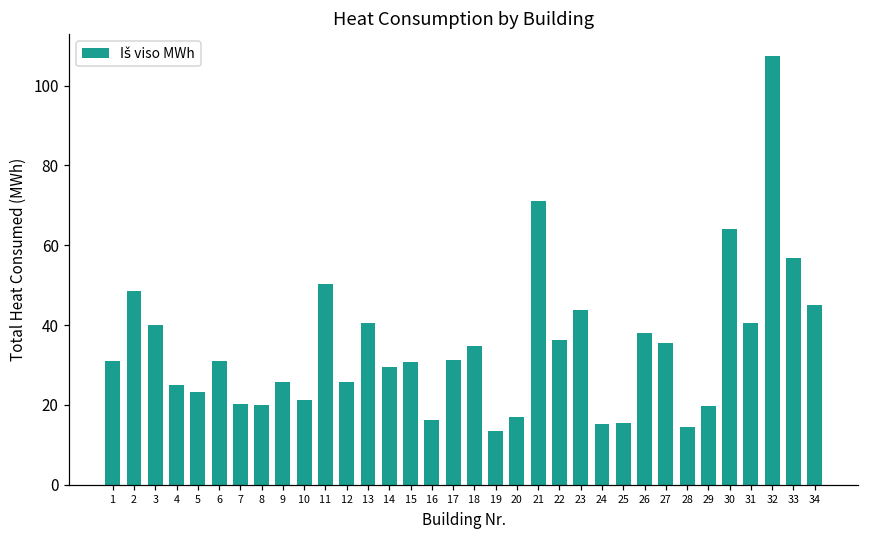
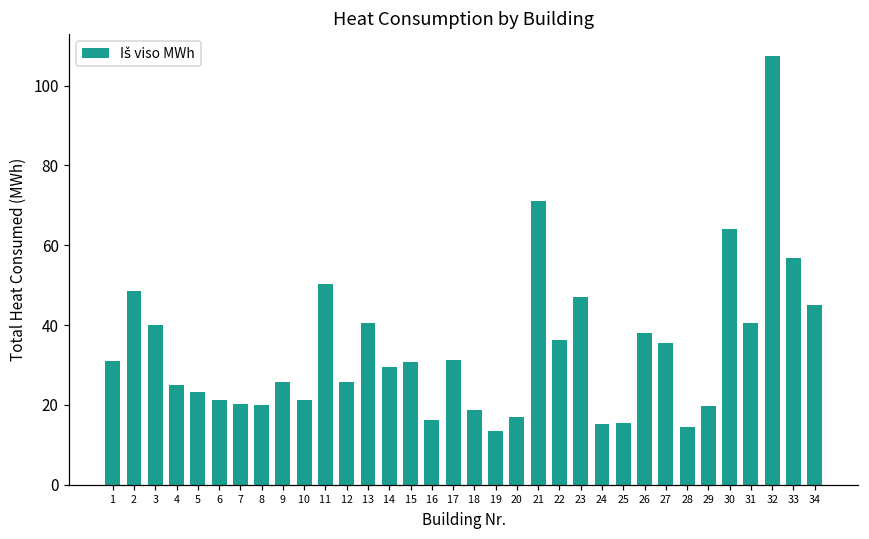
  {
    "1": 31,
    "2": 49,
    "3": 40,
    "4": 25,
    "5": 23,
-   "6": 31,
+   "6": 21,
    "7": 20,
    "8": 20,
    "9": 26,
    "10": 21,
    "11": 50,
    "12": 26,
    "13": 41,
    "14": 29,
    "15": 31,
    "16": 16,
    "17": 31,
-   "18": 35,
+   "18": 19,
    "19": 13,
    "20": 17,
    "21": 71,
    "22": 36,
-   "23": 44,
+   "23": 47,
    "24": 15,
    "25": 16,
    "26": 38,
    "27": 35,
    "28": 14,
    "29": 20,
    "30": 64,
    "31": 40,
    "32": 107,
    "33": 57,
    "34": 45
  }
